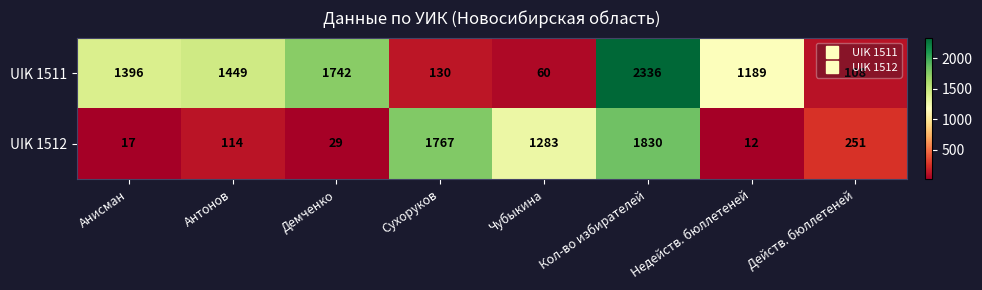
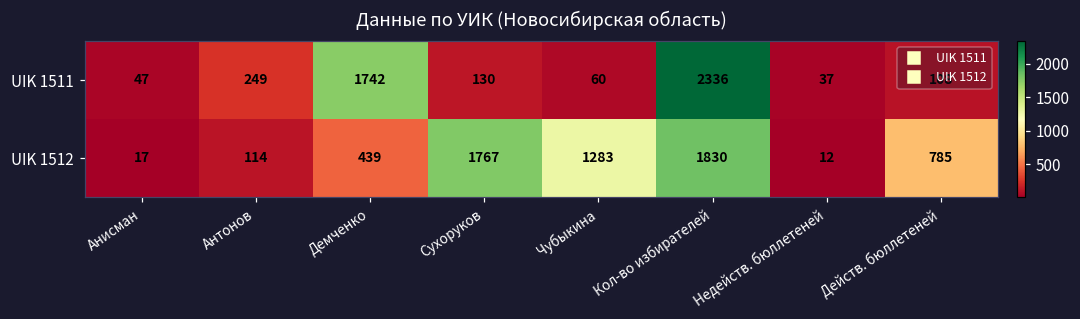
  {
    "UIK 1511": {
-     "Анисман": 1396,
-     "Антонов": 1449,
+     "Анисман": 47,
+     "Антонов": 249,
      "Демченко": 1742,
      "Сухоруков": 130,
      "Чубыкина": 60,
      "Кол-во избирателей": 2336,
-     "Недейств. бюллетеней": 1189
+     "Недейств. бюллетеней": 37
    },
    "UIK 1512": {
      "Анисман": 17,
      "Антонов": 114,
-     "Демченко": 29,
+     "Демченко": 439,
      "Сухоруков": 1767,
      "Чубыкина": 1283,
      "Кол-во избирателей": 1830,
      "Недейств. бюллетеней": 12,
-     "Действ. бюллетеней": 251
+     "Действ. бюллетеней": 785
    }
  }
